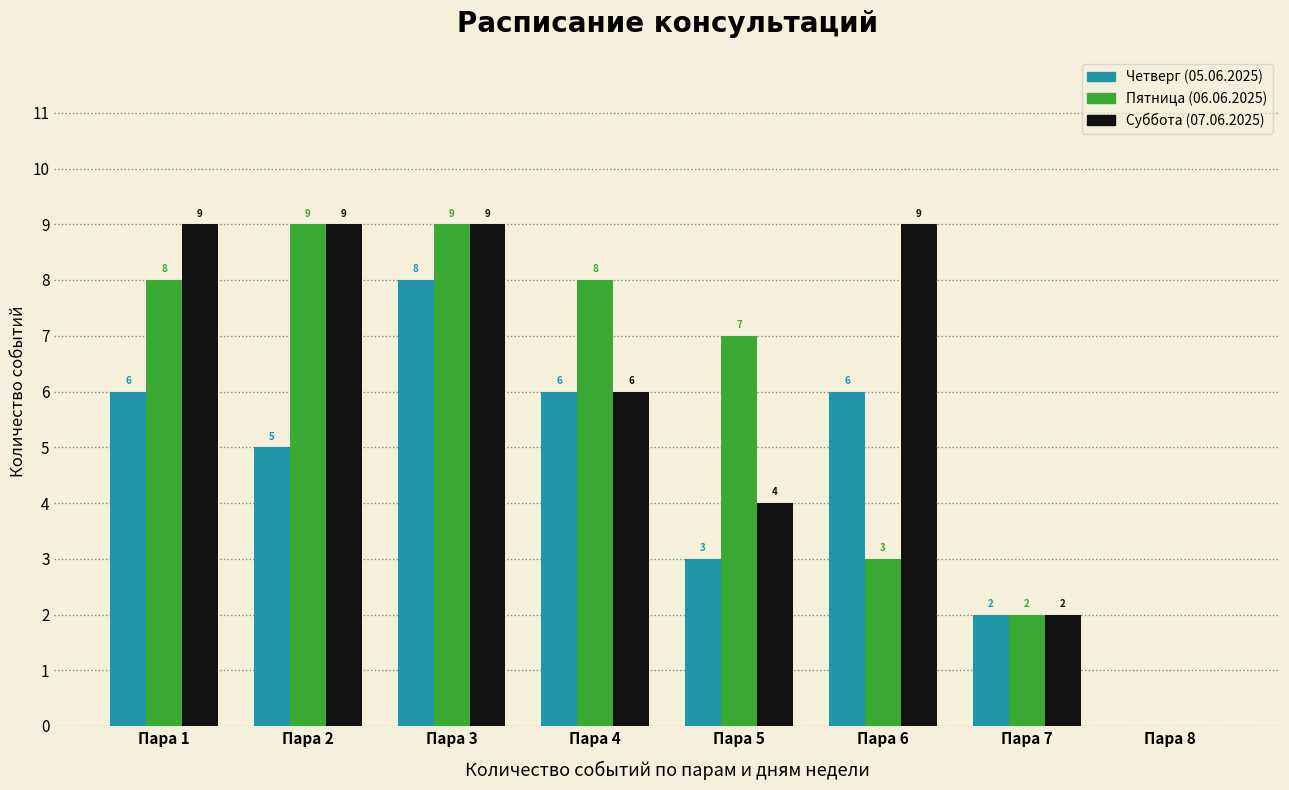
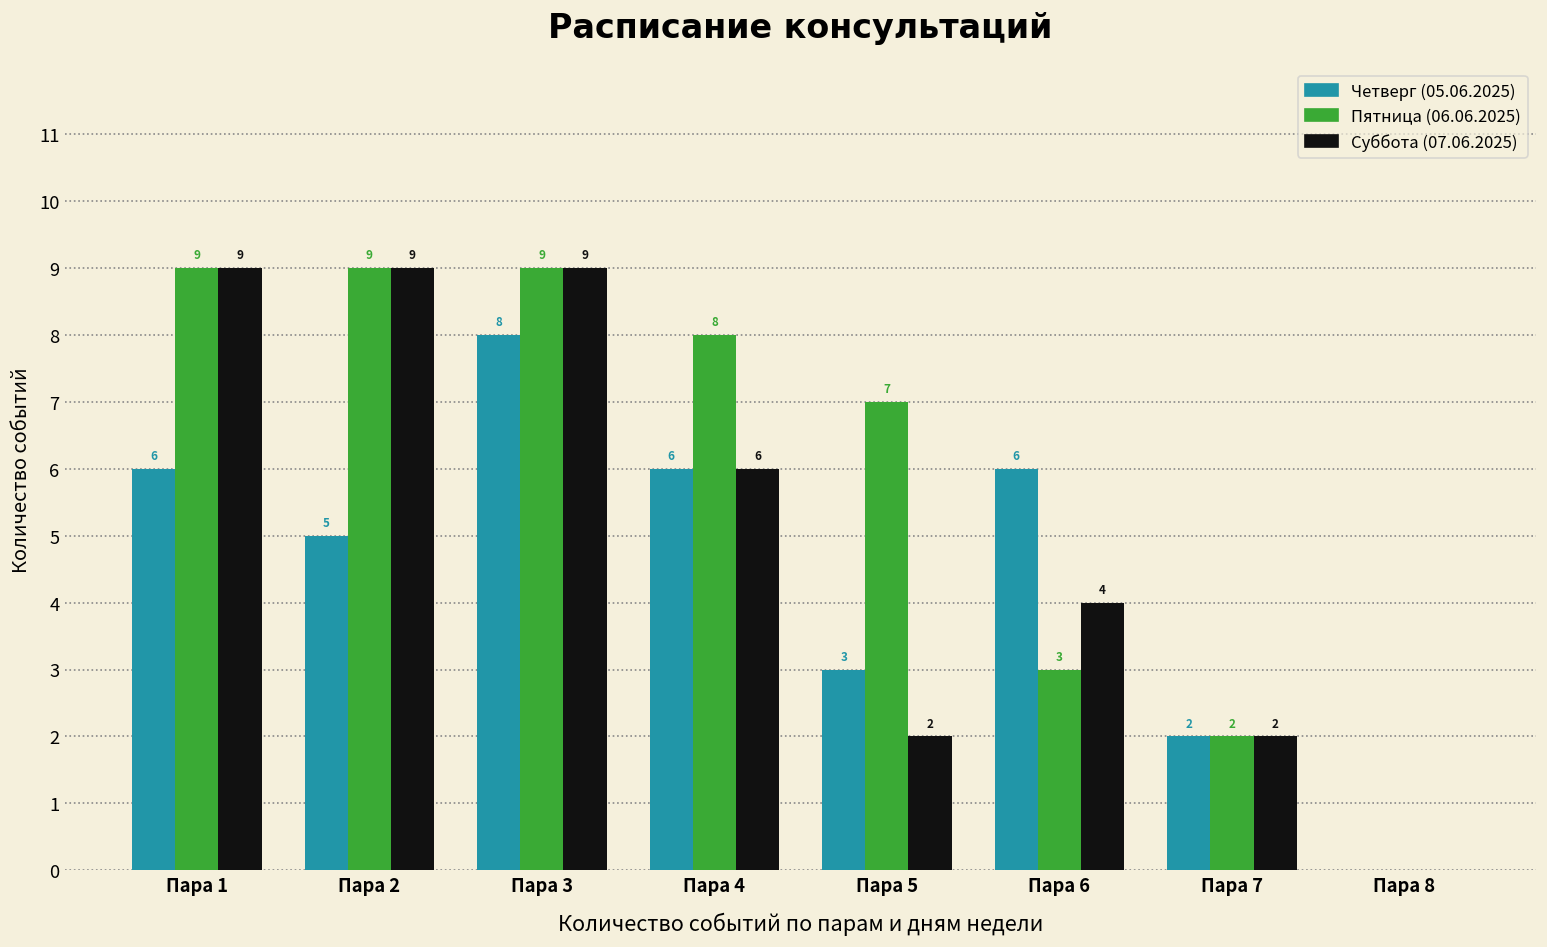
  {
    "Четверг (05.06.2025)": {
      "Пара 1": 6,
      "Пара 2": 5,
      "Пара 3": 8,
      "Пара 4": 6,
      "Пара 5": 3,
      "Пара 6": 6,
      "Пара 7": 2
    },
    "Пятница (06.06.2025)": {
-     "Пара 1": 8,
+     "Пара 1": 9,
      "Пара 2": 9,
      "Пара 3": 9,
      "Пара 4": 8,
      "Пара 5": 7,
      "Пара 6": 3,
      "Пара 7": 2
    },
    "Суббота (07.06.2025)": {
      "Пара 1": 9,
      "Пара 2": 9,
      "Пара 3": 9,
      "Пара 4": 6,
-     "Пара 5": 4,
-     "Пара 6": 9,
+     "Пара 5": 2,
+     "Пара 6": 4,
      "Пара 7": 2
    }
  }
